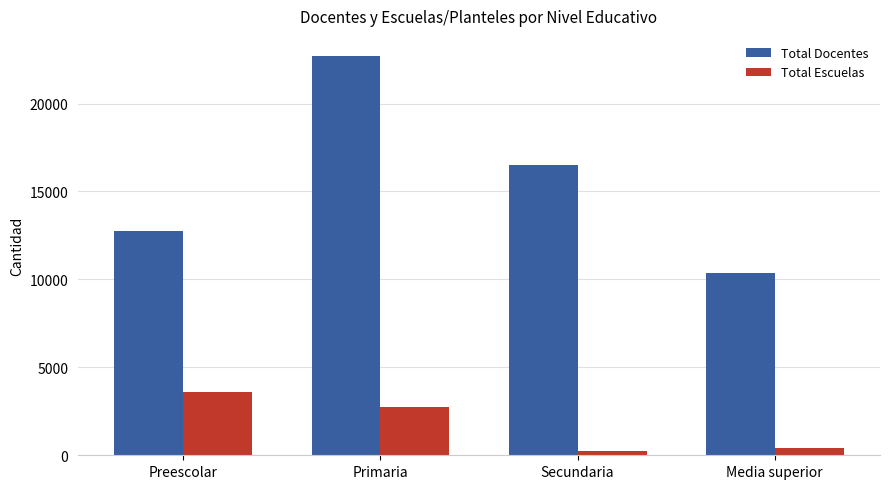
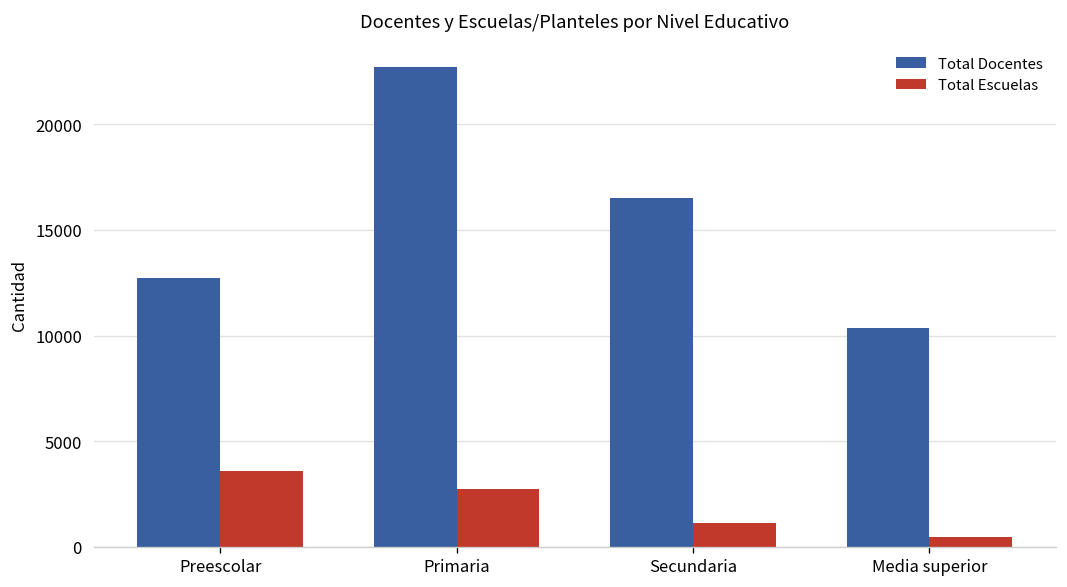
  {
    "Total Docentes": {
      "Preescolar": 12700,
      "Primaria": 22700,
      "Secundaria": 16500,
      "Media superior": 10400
    },
    "Total Escuelas": {
      "Preescolar": 3600,
      "Primaria": 2700,
-     "Secundaria": 300,
+     "Secundaria": 1100,
      "Media superior": 400
    }
  }
